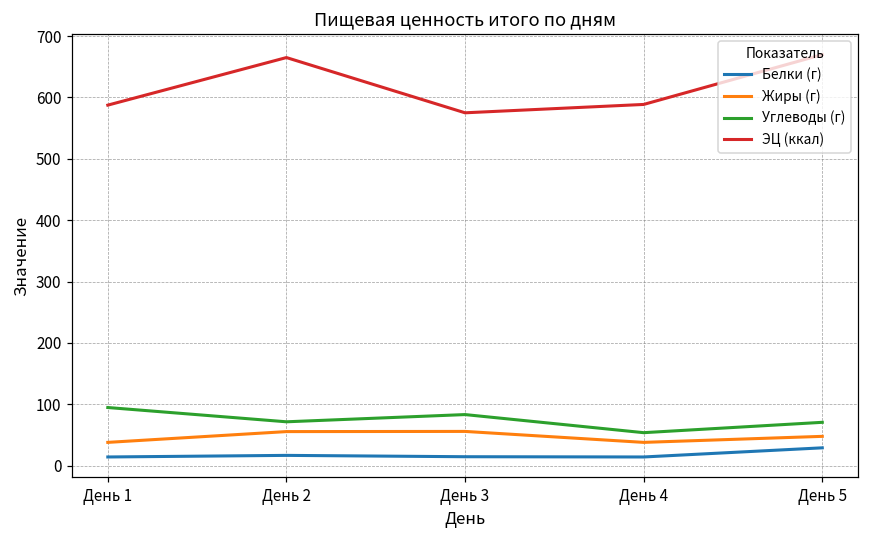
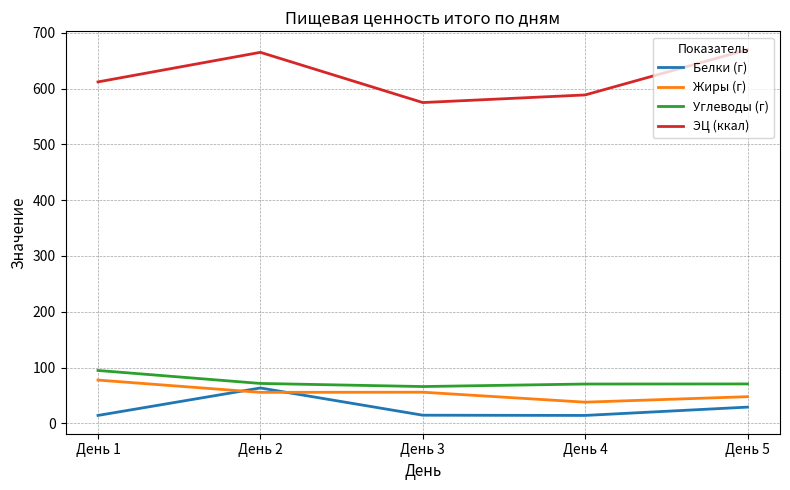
  {
    "Белки (г)": {
      "День 1": 10,
-     "День 2": 20,
+     "День 2": 60,
      "День 3": 10,
      "День 4": 10,
      "День 5": 30
    },
    "Жиры (г)": {
-     "День 1": 40,
+     "День 1": 80,
      "День 2": 60,
      "День 3": 60,
      "День 4": 40,
      "День 5": 50
    },
    "Углеводы (г)": {
      "День 1": 90,
      "День 2": 70,
-     "День 3": 80,
-     "День 4": 50,
+     "День 3": 70,
+     "День 4": 70,
      "День 5": 70
    },
    "ЭЦ (ккал)": {
-     "День 1": 590,
+     "День 1": 610,
      "День 2": 670,
      "День 3": 580,
      "День 4": 590
    }
  }
